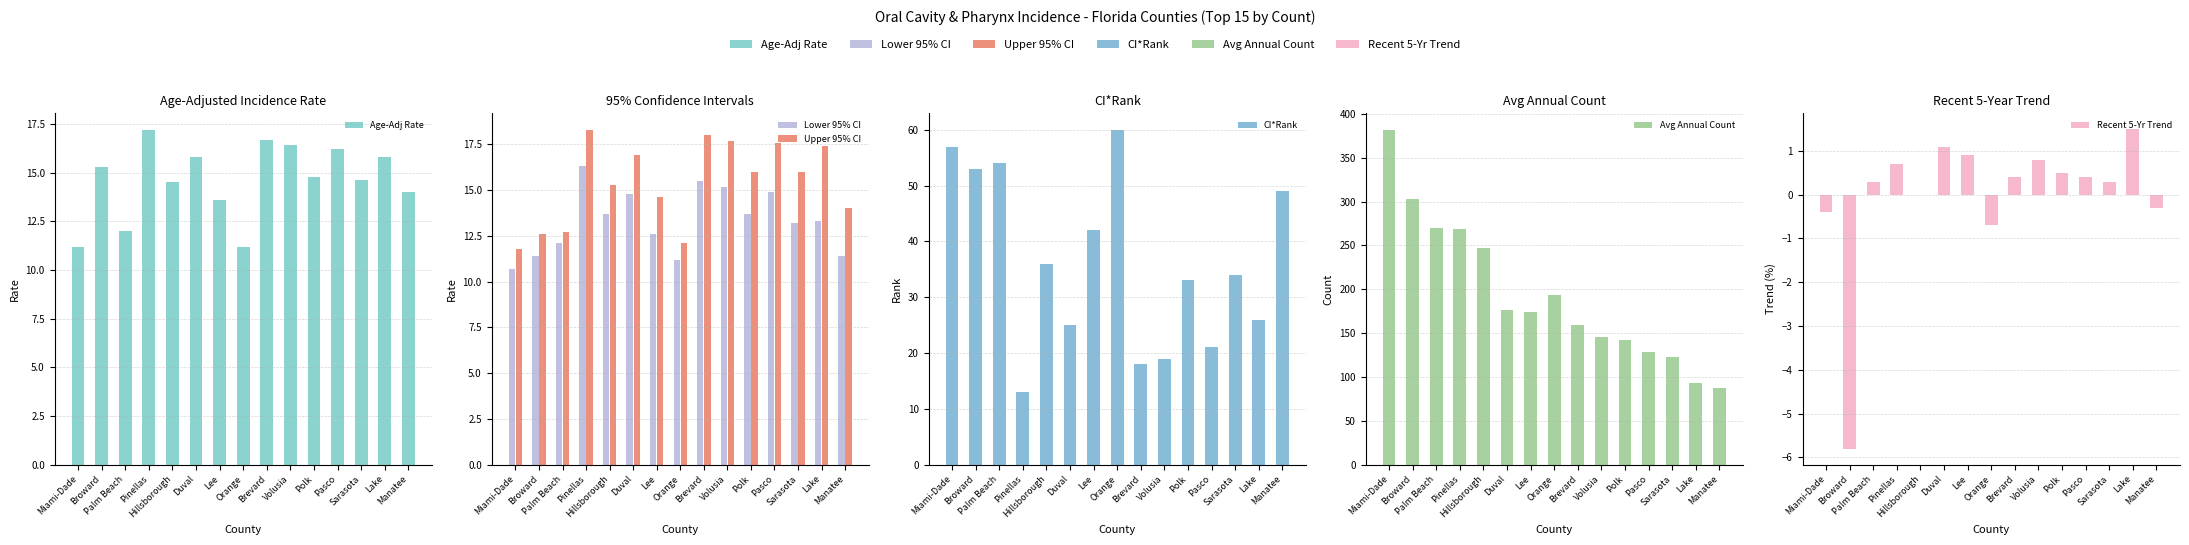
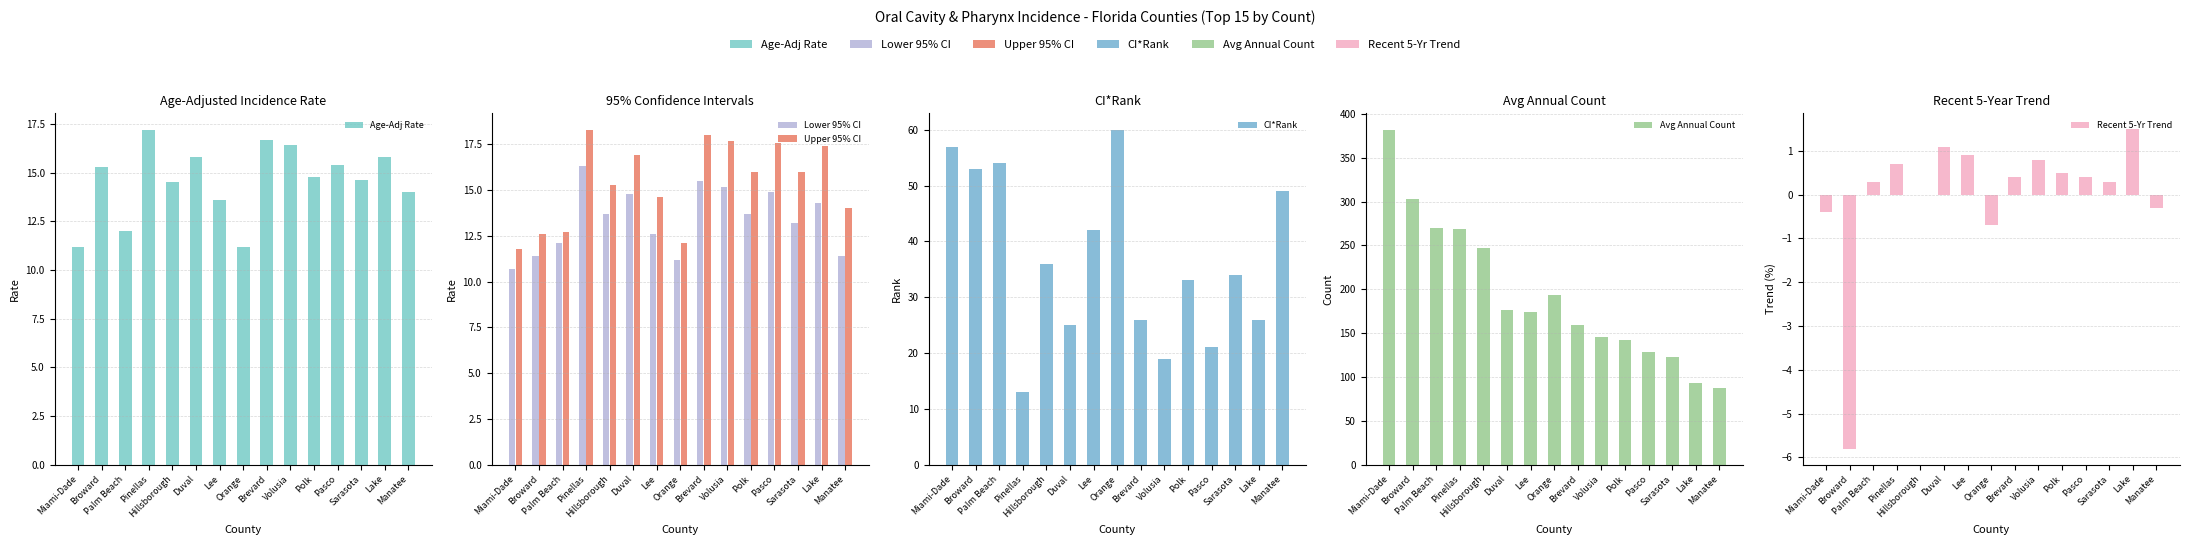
  {
    "Age-Adjusted Incidence Rate": {
      "Miami-Dade": 11.2,
      "Broward": 15.3,
      "Palm Beach": 12.0,
      "Pinellas": 17.2,
      "Hillsborough": 14.5,
      "Duval": 15.8,
      "Lee": 13.6,
      "Orange": 11.2,
      "Brevard": 16.7,
      "Volusia": 16.4,
      "Polk": 14.8,
-     "Pasco": 16.2,
+     "Pasco": 15.4,
      "Sarasota": 14.6,
      "Lake": 15.8,
      "Manatee": 14.0
    },
    "95% Confidence Intervals": {
      "Lower 95% CI": {
        "Miami-Dade": 10.7,
        "Broward": 11.4,
        "Palm Beach": 12.1,
        "Pinellas": 16.3,
        "Hillsborough": 13.7,
        "Duval": 14.8,
        "Lee": 12.6,
        "Orange": 11.2,
        "Brevard": 15.5,
        "Volusia": 15.2,
        "Polk": 13.7,
        "Pasco": 14.9,
        "Sarasota": 13.2,
-       "Lake": 13.3,
+       "Lake": 14.3,
        "Manatee": 11.4
      },
      "Upper 95% CI": {
        "Miami-Dade": 11.8,
        "Broward": 12.6,
        "Palm Beach": 12.7,
        "Pinellas": 18.3,
        "Hillsborough": 15.3,
        "Duval": 16.9,
        "Lee": 14.6,
        "Orange": 12.1,
        "Brevard": 18.0,
        "Volusia": 17.7,
        "Polk": 16.0,
        "Pasco": 17.6,
        "Sarasota": 16.0,
        "Lake": 17.4,
        "Manatee": 14.0
      }
    },
    "CI*Rank": {
      "Miami-Dade": 57,
      "Broward": 53,
      "Palm Beach": 54,
      "Pinellas": 13,
      "Hillsborough": 36,
      "Duval": 25,
      "Lee": 42,
      "Orange": 60,
-     "Brevard": 18,
+     "Brevard": 26,
      "Volusia": 19,
      "Polk": 33,
      "Pasco": 21,
      "Sarasota": 34,
      "Lake": 26,
      "Manatee": 49
    },
    "Avg Annual Count": {
      "Miami-Dade": 380,
      "Broward": 300,
      "Palm Beach": 270,
      "Pinellas": 270,
      "Hillsborough": 250,
      "Duval": 180,
      "Lee": 170,
      "Orange": 190,
      "Brevard": 160,
      "Volusia": 150,
      "Polk": 140,
      "Pasco": 130,
      "Sarasota": 120,
      "Lake": 90,
      "Manatee": 90
    },
    "Recent 5-Year Trend": {
      "Miami-Dade": -0.4,
      "Broward": -5.8,
      "Palm Beach": 0.3,
      "Pinellas": 0.7,
      "Hillsborough": 0.0,
      "Duval": 1.1,
      "Lee": 0.9,
      "Orange": -0.7,
      "Brevard": 0.4,
      "Volusia": 0.8,
      "Polk": 0.5,
      "Pasco": 0.4,
      "Sarasota": 0.3,
      "Lake": 1.5,
      "Manatee": -0.3
    }
  }
